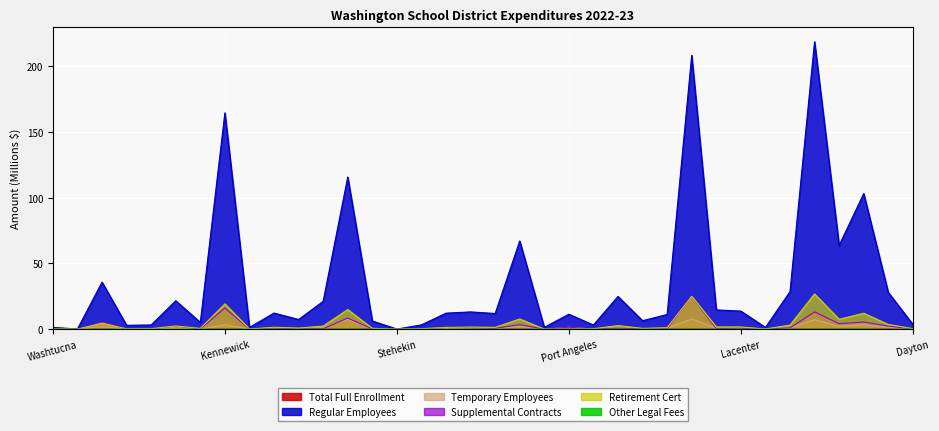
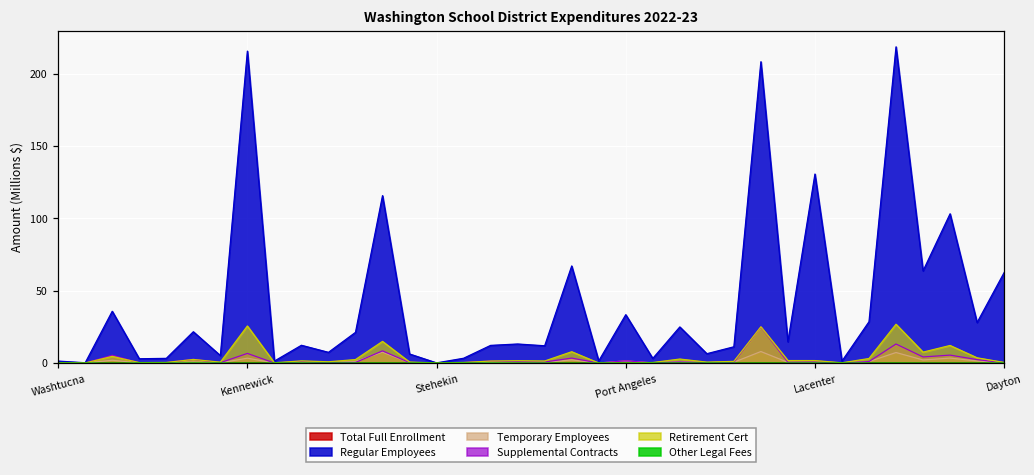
  {
    "Other Legal Fees": {
      "Kennewick": 0
    },
    "Regular Employees": {
-     "Kennewick": 165,
-     "Port Angeles": 11,
-     "Lacenter": 14,
-     "Dayton": 4
+     "Kennewick": 216,
+     "Port Angeles": 33,
+     "Lacenter": 131,
+     "Dayton": 63
    },
    "Temporary Employees": {
      "Kennewick": 3
    },
    "Supplemental Contracts": {
-     "Kennewick": 16
+     "Kennewick": 7
    },
    "Retirement Cert": {
-     "Kennewick": 19
+     "Kennewick": 26
    }
  }
